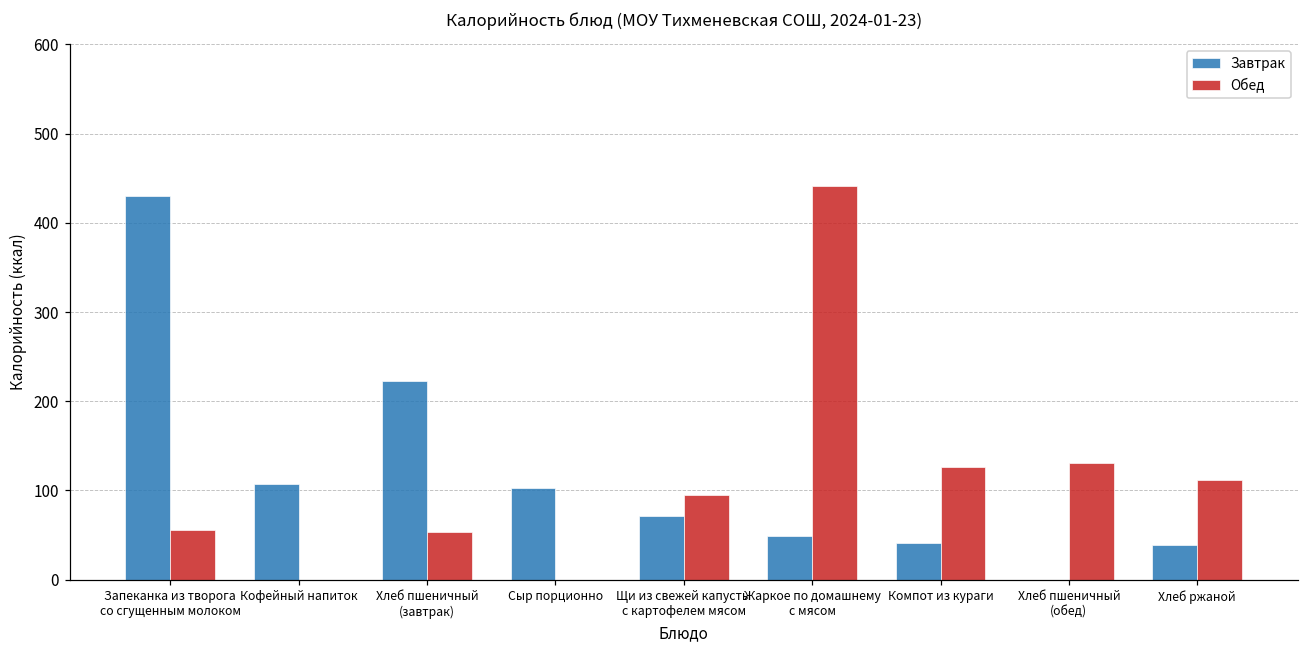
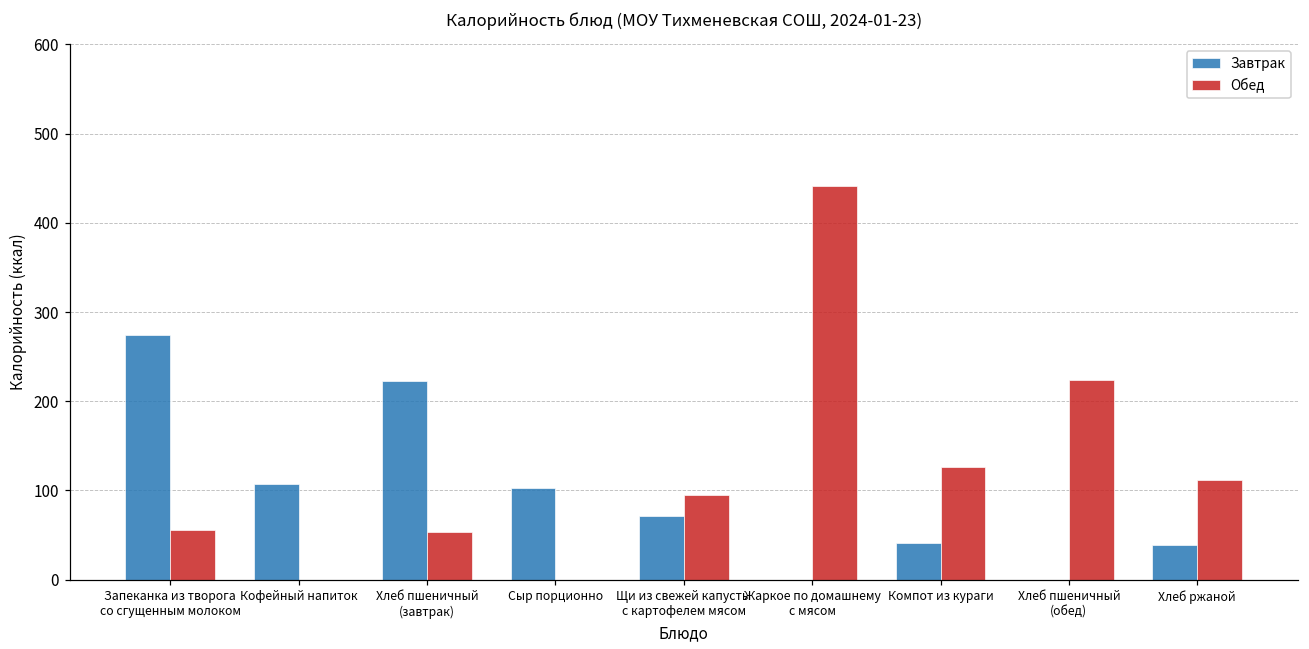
  {
    "Завтрак": {
-     "Запеканка из творога со сгущенным молоком": 430,
+     "Запеканка из творога со сгущенным молоком": 270,
      "Кофейный напиток": 110,
      "Хлеб пшеничный (завтрак)": 220,
      "Сыр порционно": 100,
      "Щи из свежей капусты с картофелем мясом": 70,
-     "Жаркое по домашнему с мясом": 50,
+     "Жаркое по домашнему с мясом": 0,
      "Компот из кураги": 40,
      "Хлеб пшеничный (обед)": 0,
      "Хлеб ржаной": 40
    },
    "Обед": {
      "Запеканка из творога со сгущенным молоком": 60,
      "Кофейный напиток": 0,
      "Хлеб пшеничный (завтрак)": 50,
      "Сыр порционно": 0,
      "Щи из свежей капусты с картофелем мясом": 100,
      "Жаркое по домашнему с мясом": 440,
      "Компот из кураги": 130,
-     "Хлеб пшеничный (обед)": 130,
+     "Хлеб пшеничный (обед)": 220,
      "Хлеб ржаной": 110
    }
  }
